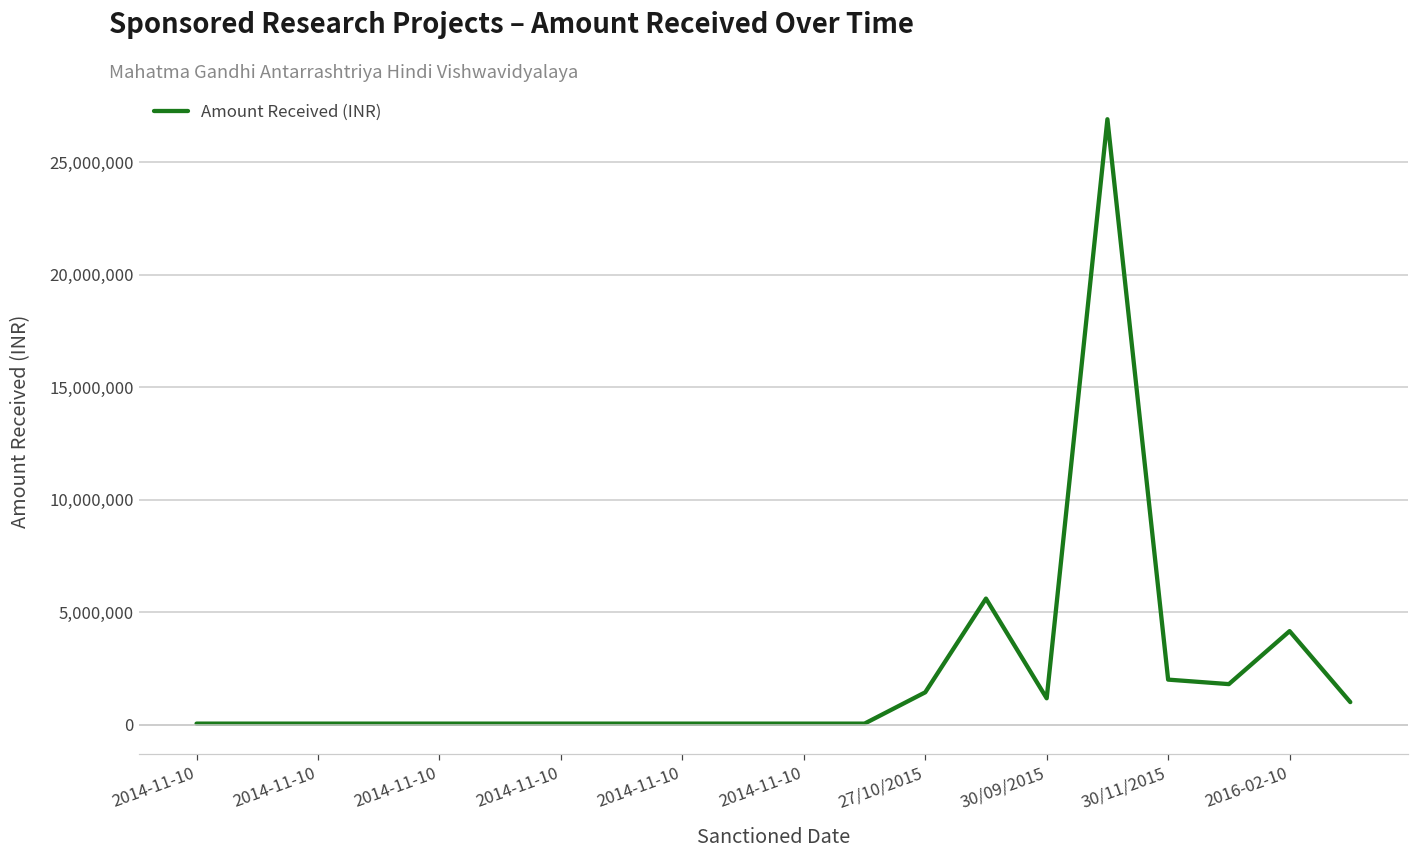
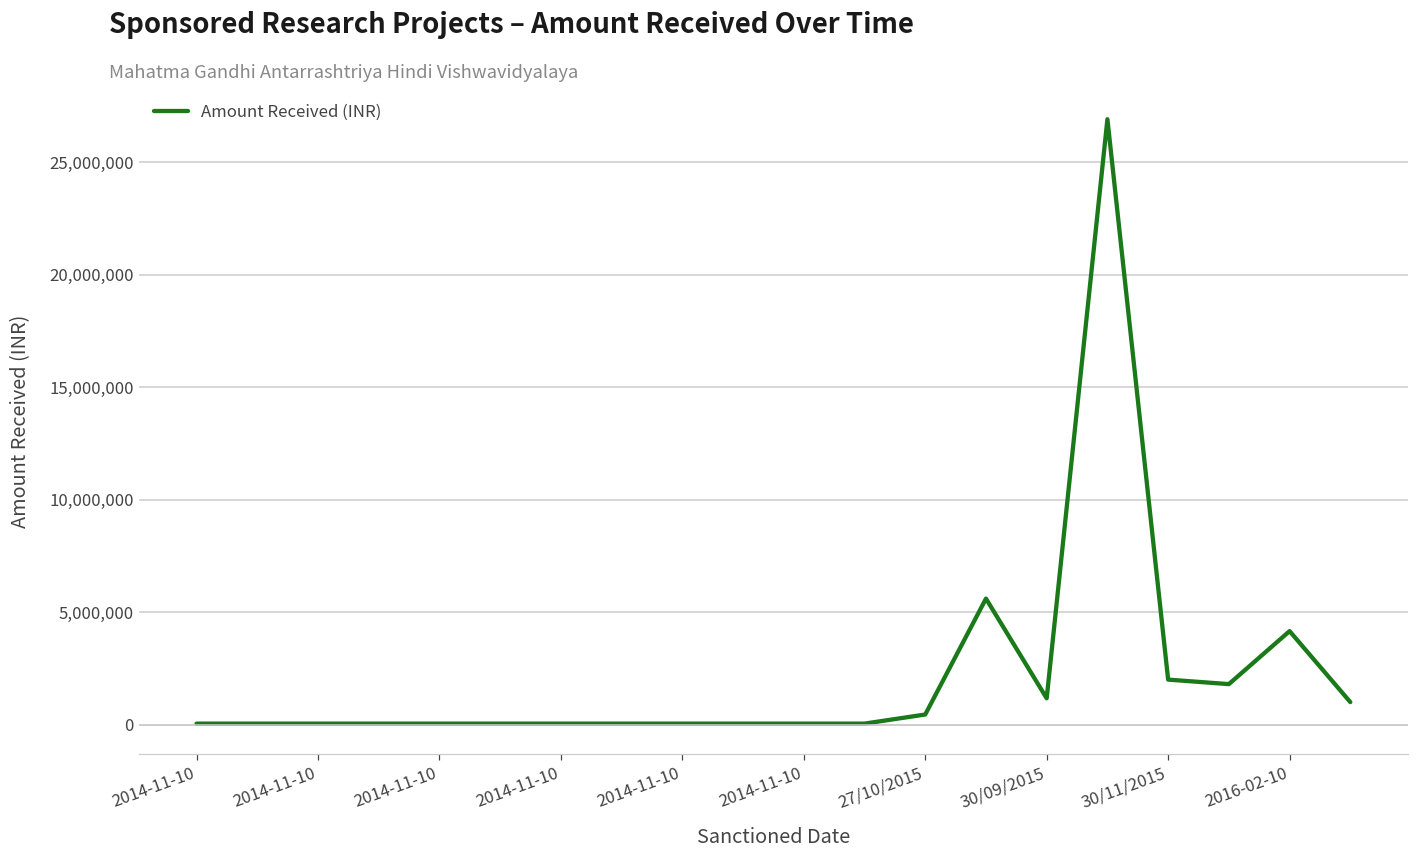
  {
-   "27/10/2015": "1,400,000",
+   "27/10/2015": "500,000",
    "30/09/2015": "1,200,000",
    "2016-02-10": "4,200,000"
  }
